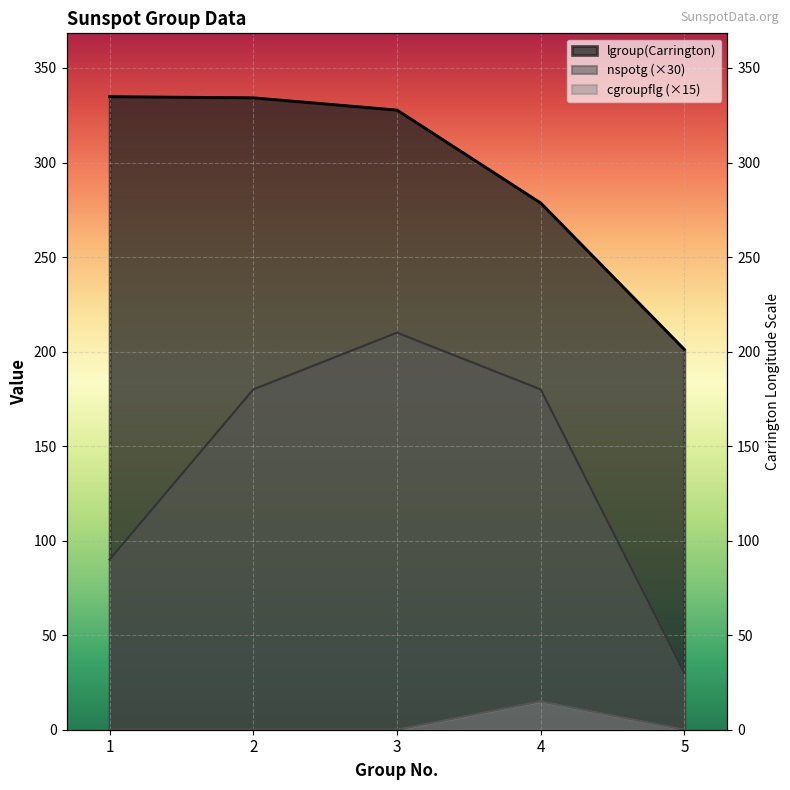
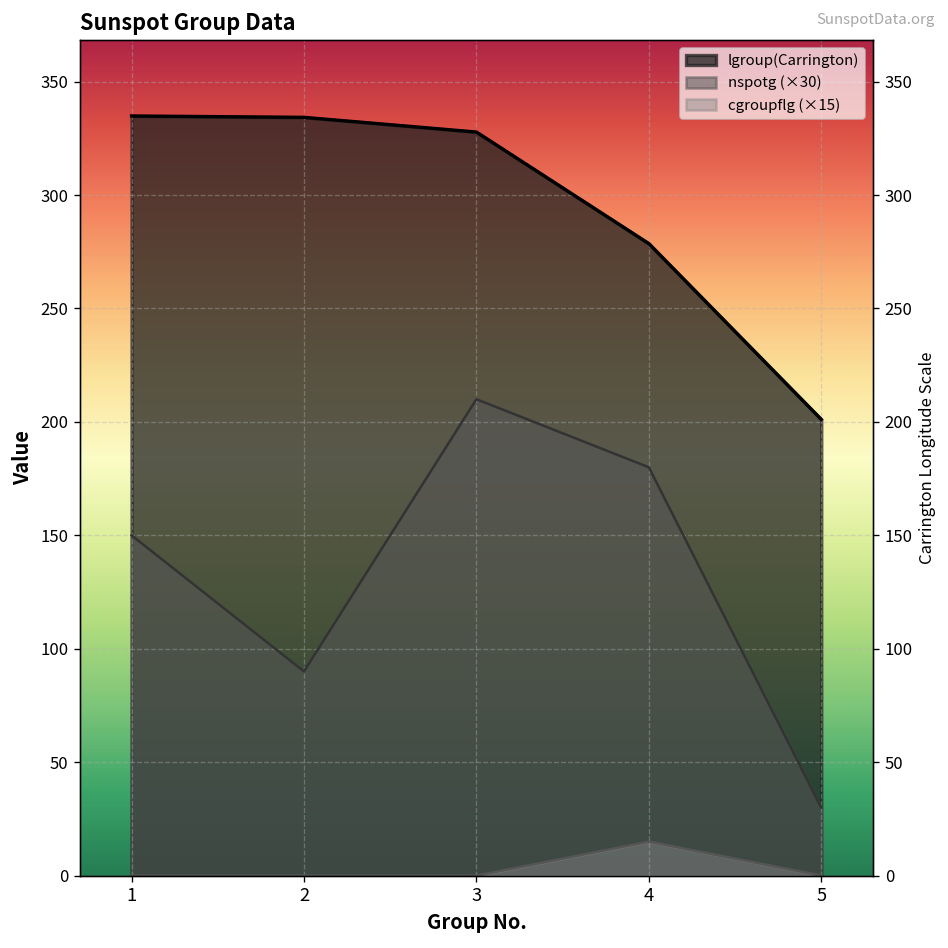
  {
    "lgroup(Carrington)": {
      "1": 335,
      "2": 334,
      "3": 328,
      "4": 279,
      "5": 201
    },
    "nspotg (×30)": {
-     "1": 90,
-     "2": 180,
+     "1": 150,
+     "2": 90,
      "3": 210,
      "4": 180,
      "5": 30
    },
    "cgroupflg (×15)": {
      "1": 0,
      "2": 0,
      "3": 0,
      "4": 15,
      "5": 0
    }
  }
